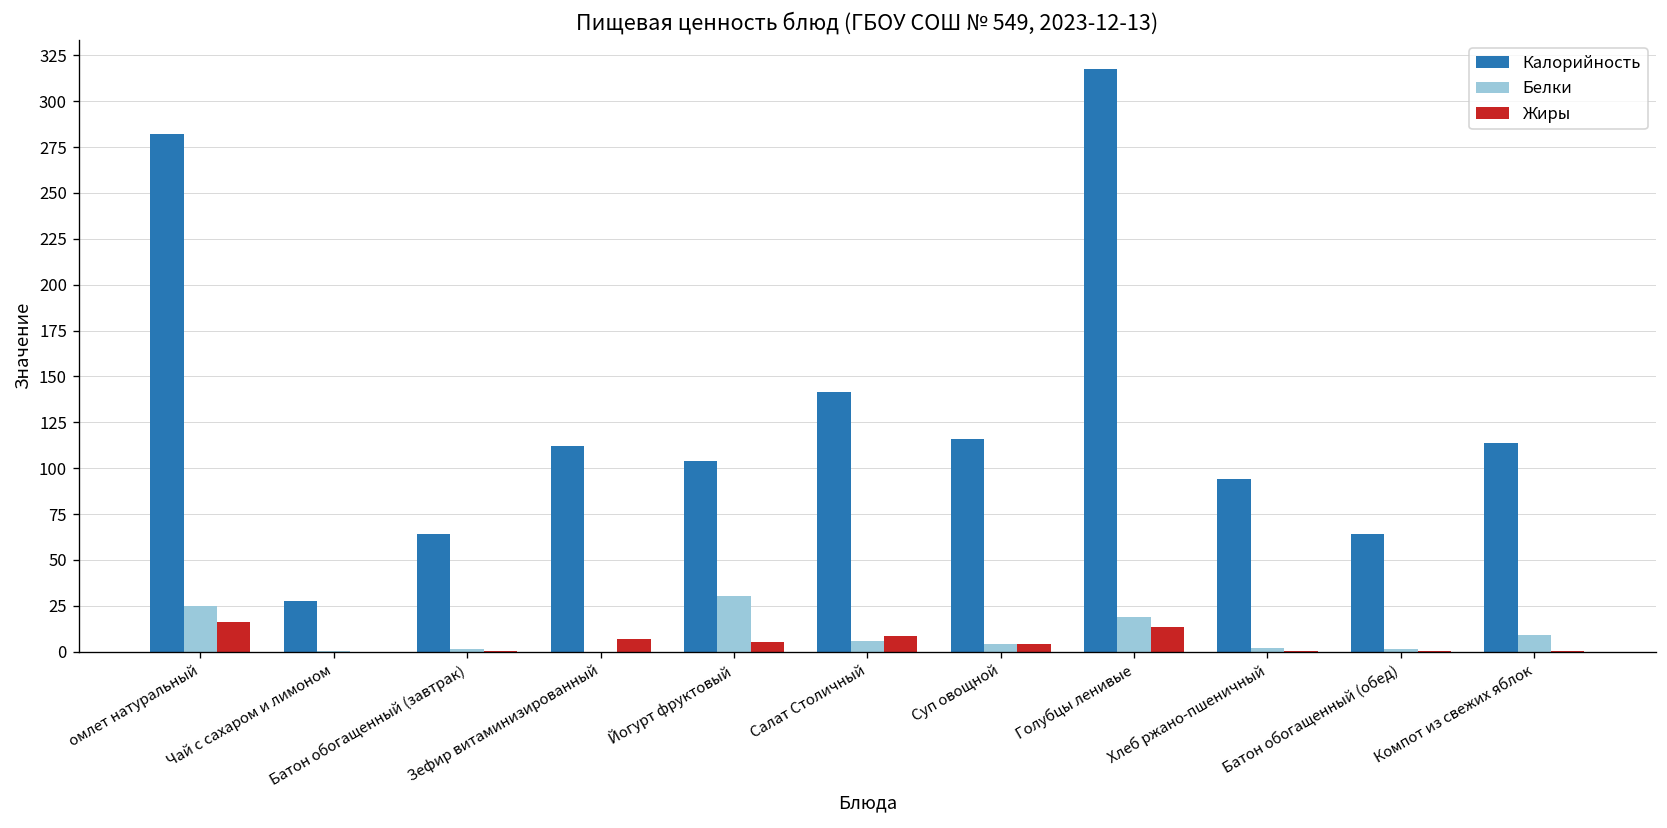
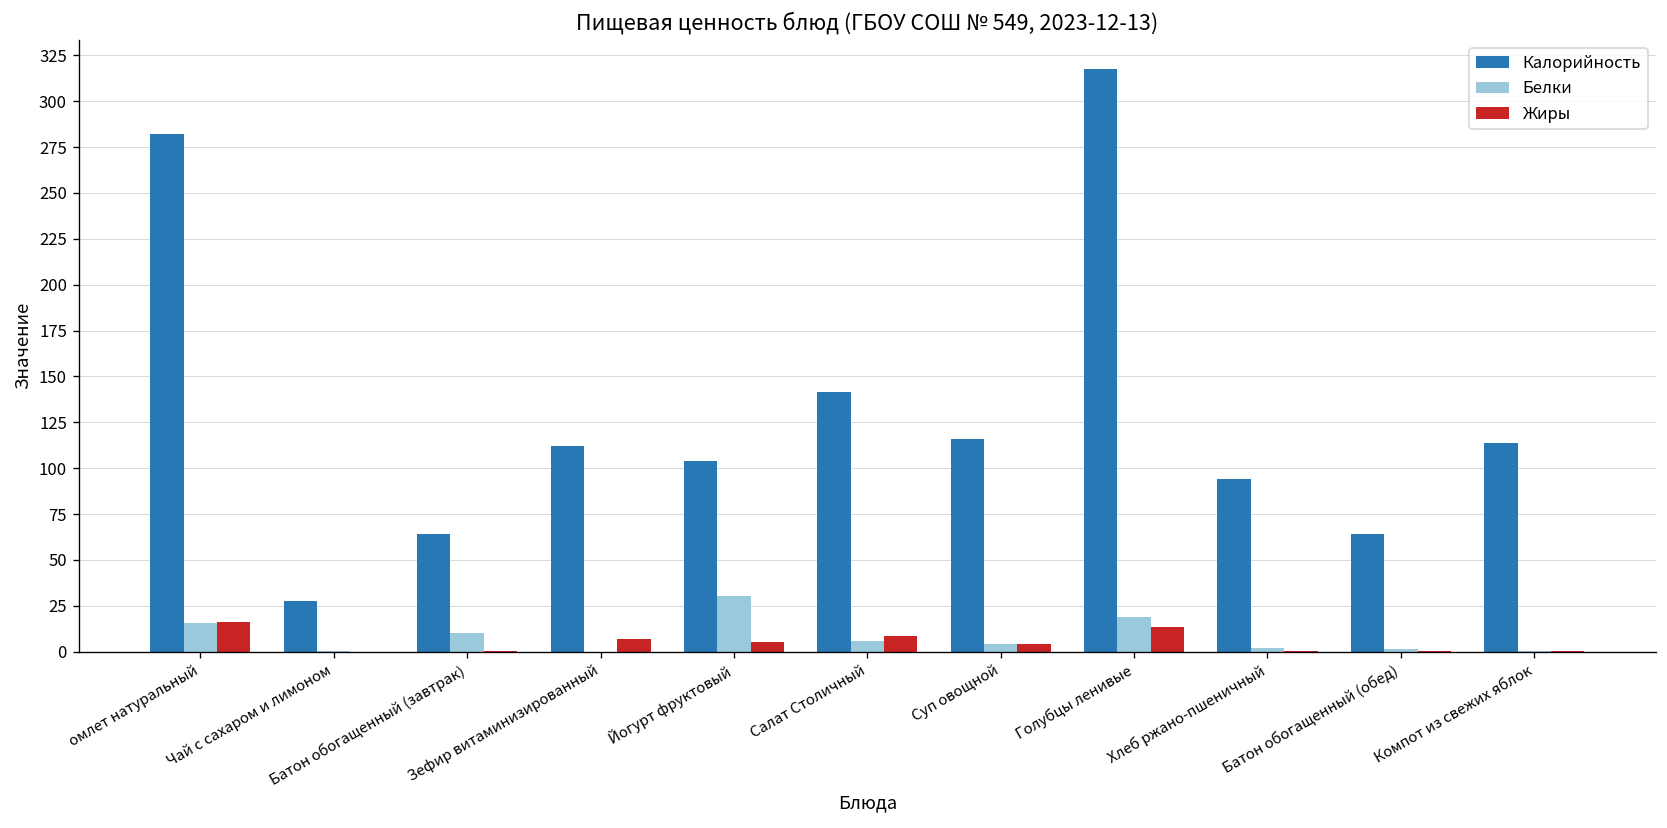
  {
    "Калорийность": {
      "омлет натуральный": 282,
      "Чай с сахаром и лимоном": 28,
      "Батон обогащенный (завтрак)": 64,
      "Зефир витаминизированный": 112,
      "Йогурт фруктовый": 104,
      "Салат Столичный": 141,
      "Суп овощной": 116,
      "Голубцы ленивые": 318,
      "Хлеб ржано-пшеничный": 94,
      "Батон обогащенный (обед)": 64,
      "Компот из свежих яблок": 114
    },
    "Белки": {
-     "омлет натуральный": 25,
-     "Батон обогащенный (завтрак)": 2,
+     "омлет натуральный": 15,
+     "Батон обогащенный (завтрак)": 10,
      "Йогурт фруктовый": 30,
      "Салат Столичный": 6,
      "Суп овощной": 4,
      "Голубцы ленивые": 19,
      "Хлеб ржано-пшеничный": 2,
      "Батон обогащенный (обед)": 2,
-     "Компот из свежих яблок": 9
+     "Компот из свежих яблок": 0
    },
    "Жиры": {
      "омлет натуральный": 16,
      "Чай с сахаром и лимоном": 0,
      "Зефир витаминизированный": 7,
      "Йогурт фруктовый": 5,
      "Салат Столичный": 9,
      "Суп овощной": 4,
      "Голубцы ленивые": 14
    }
  }
